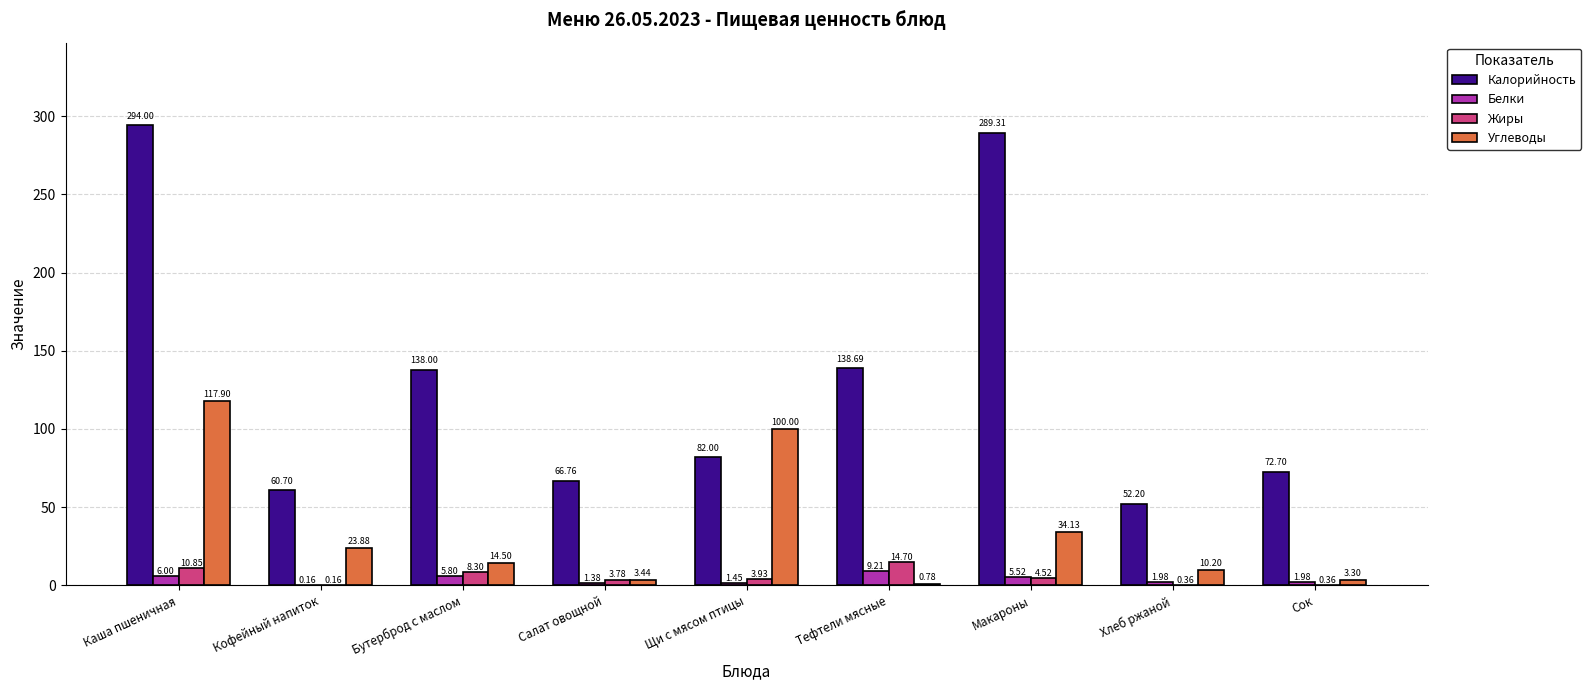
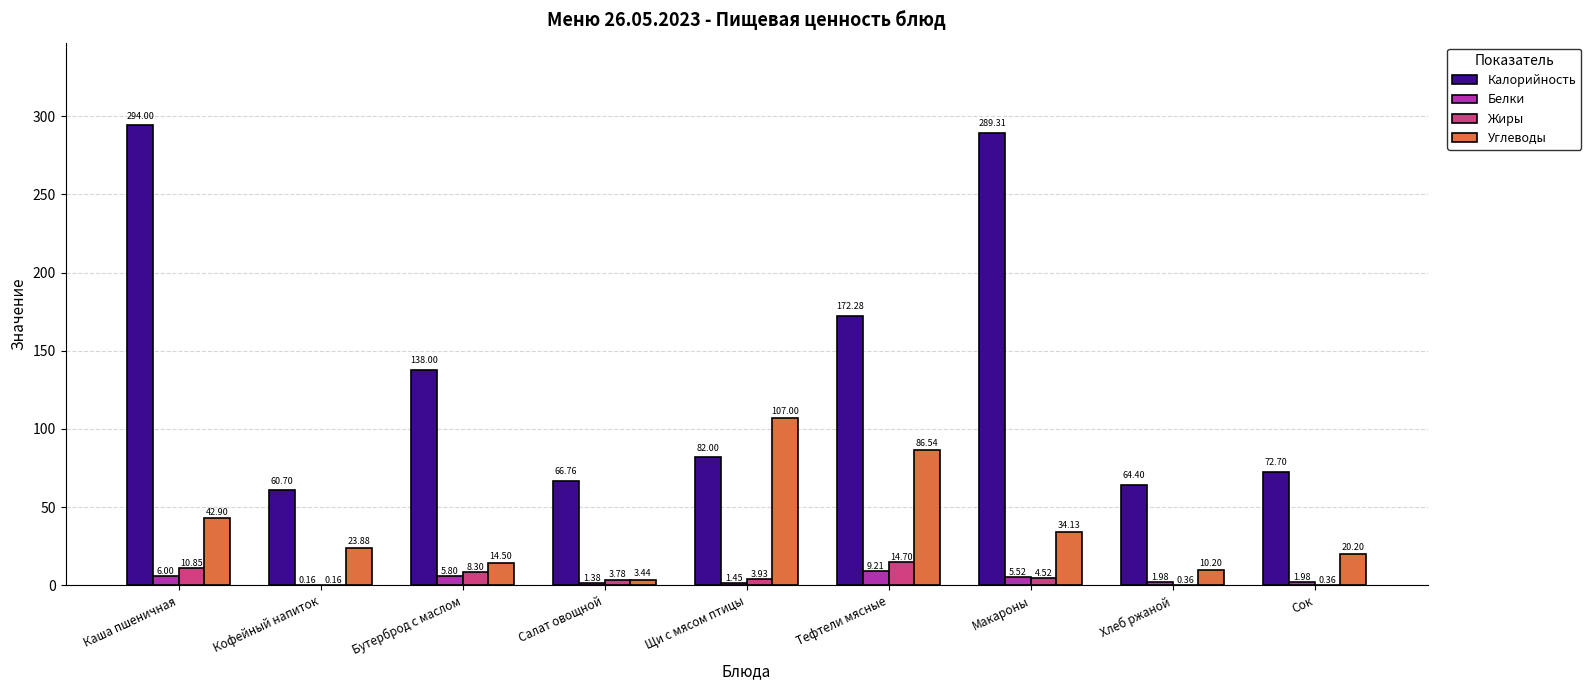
  {
    "Калорийность": {
      "Каша пшеничная": 294.00,
      "Кофейный напиток": 60.70,
      "Бутерброд с маслом": 138.00,
      "Салат овощной": 66.76,
      "Щи с мясом птицы": 82.00,
-     "Тефтели мясные": 138.69,
+     "Тефтели мясные": 172.28,
      "Макароны": 289.31,
-     "Хлеб ржаной": 52.20,
+     "Хлеб ржаной": 64.40,
      "Сок": 72.70
    },
    "Углеводы": {
-     "Каша пшеничная": 117.90,
+     "Каша пшеничная": 42.90,
      "Кофейный напиток": 23.88,
      "Бутерброд с маслом": 14.50,
      "Салат овощной": 3.44,
-     "Щи с мясом птицы": 100.00,
-     "Тефтели мясные": 0.78,
+     "Щи с мясом птицы": 107.00,
+     "Тефтели мясные": 86.54,
      "Макароны": 34.13,
      "Хлеб ржаной": 10.20,
-     "Сок": 3.30
+     "Сок": 20.20
    }
  }
